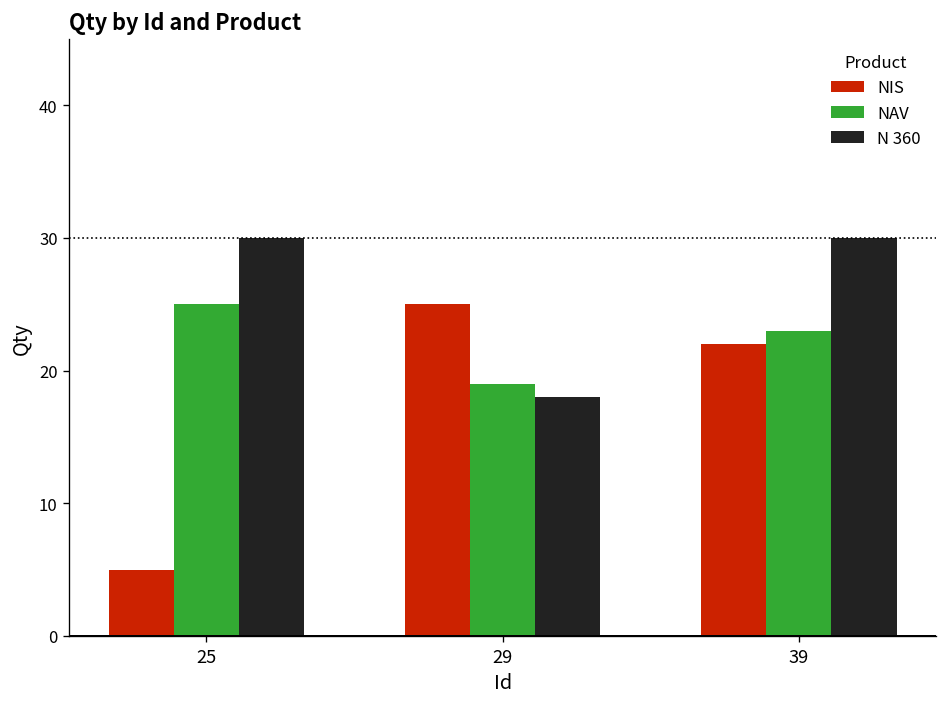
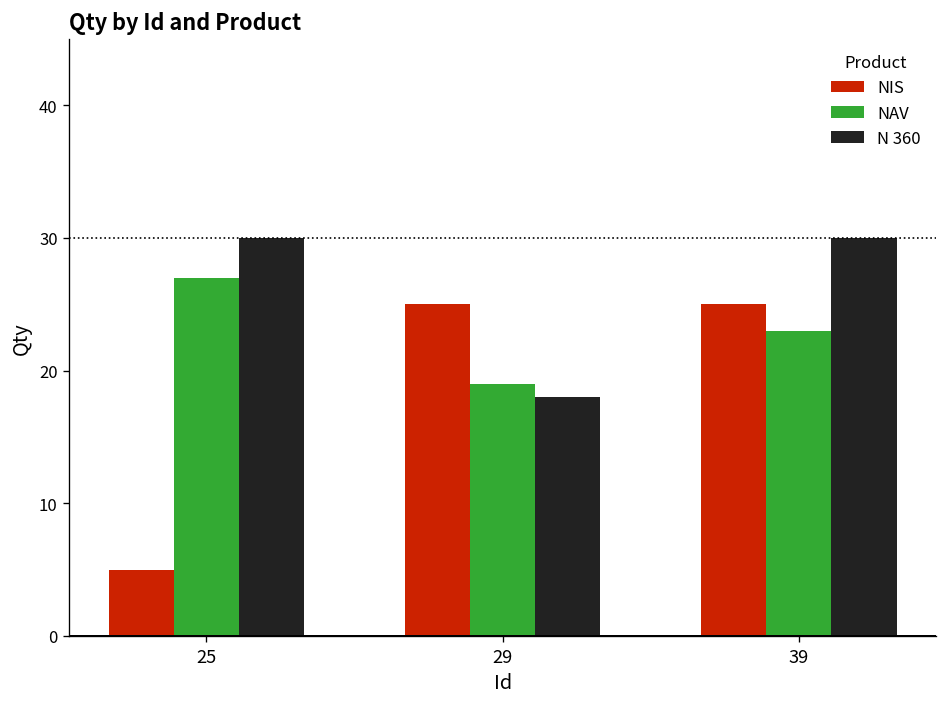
  {
    "NIS": {
      "25": 5,
      "29": 25,
-     "39": 22
+     "39": 25
    },
    "NAV": {
-     "25": 25,
+     "25": 27,
      "29": 19,
      "39": 23
    },
    "N 360": {
      "25": 30,
      "29": 18,
      "39": 30
    }
  }
